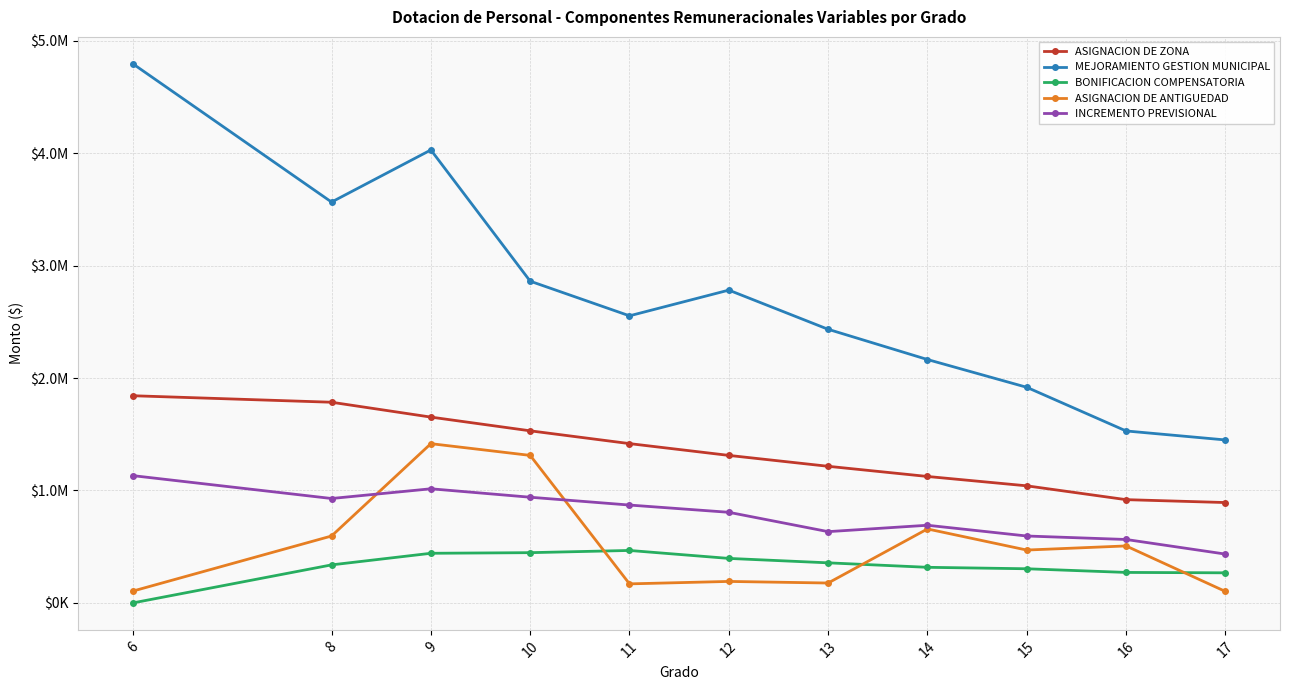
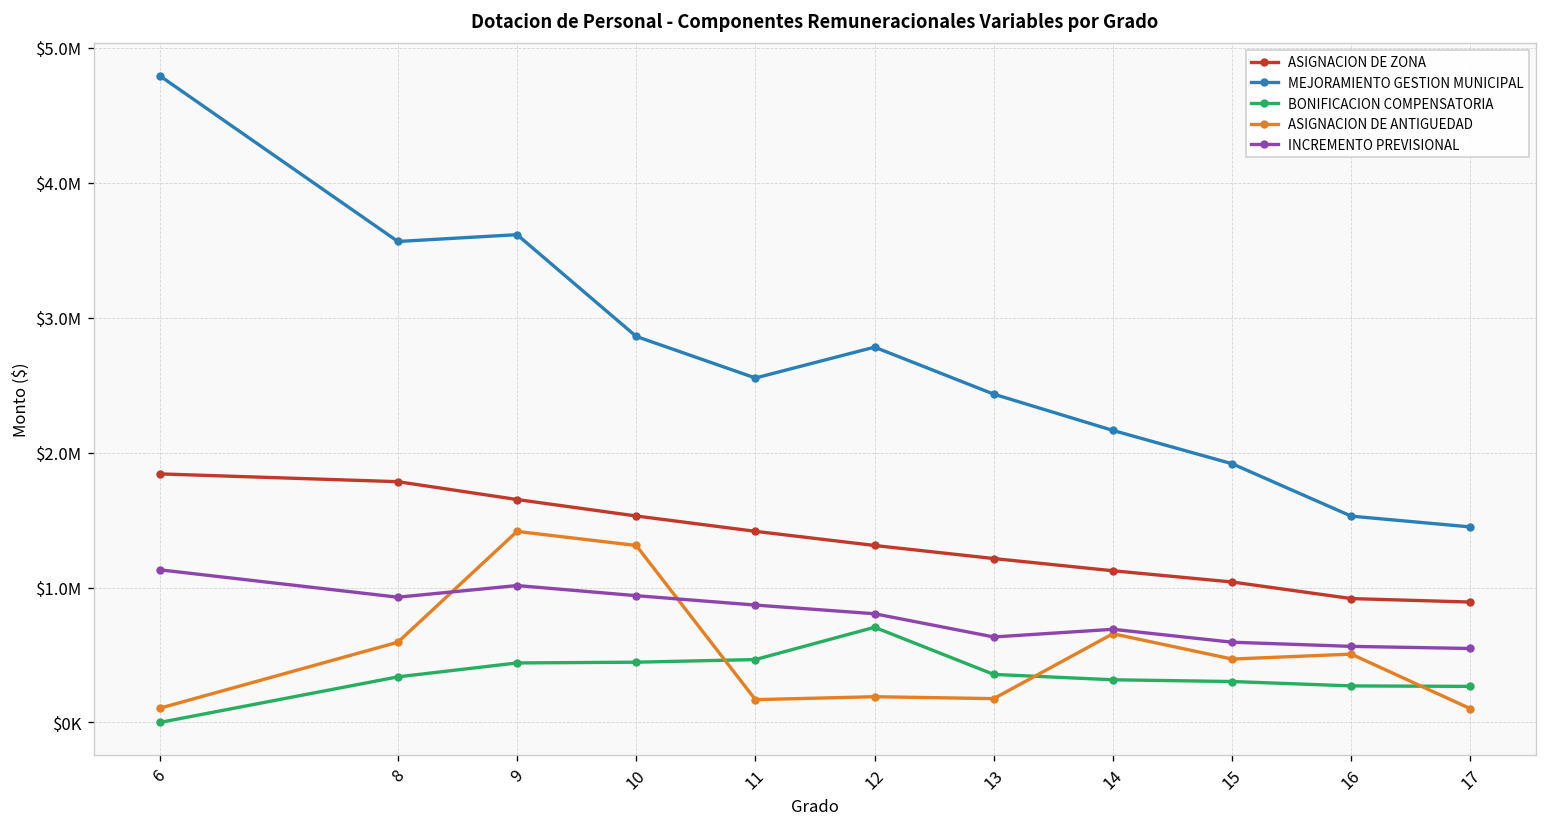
  {
    "ASIGNACION DE ZONA": {
      "6": "$1840000",
      "8": "$1780000",
      "9": "$1650000",
      "10": "$1530000",
      "11": "$1420000",
      "12": "$1310000",
      "13": "$1210000",
      "14": "$1120000",
      "15": "$1040000",
      "16": "$920000",
      "17": "$890000"
    },
    "MEJORAMIENTO GESTION MUNICIPAL": {
      "6": "$4790000",
      "8": "$3560000",
-     "9": "$4030000",
+     "9": "$3620000",
      "10": "$2860000",
      "11": "$2550000",
      "12": "$2780000",
      "13": "$2430000",
      "14": "$2160000",
      "15": "$1920000",
      "16": "$1530000",
      "17": "$1450000"
    },
    "BONIFICACION COMPENSATORIA": {
      "6": "$0",
      "8": "$340000",
      "9": "$440000",
      "10": "$450000",
      "11": "$470000",
-     "12": "$400000",
+     "12": "$710000",
      "13": "$360000",
      "14": "$320000",
      "15": "$300000",
      "16": "$270000",
      "17": "$270000"
    },
    "ASIGNACION DE ANTIGUEDAD": {
      "6": "$110000",
      "8": "$600000",
      "9": "$1420000",
      "10": "$1310000",
      "11": "$170000",
      "12": "$190000",
      "13": "$180000",
      "14": "$660000",
      "15": "$470000",
      "16": "$510000",
      "17": "$100000"
    },
    "INCREMENTO PREVISIONAL": {
      "6": "$1130000",
      "8": "$930000",
      "9": "$1010000",
      "10": "$940000",
      "11": "$870000",
      "12": "$810000",
      "13": "$630000",
      "14": "$690000",
      "15": "$590000",
      "16": "$560000",
-     "17": "$430000"
+     "17": "$550000"
    }
  }
